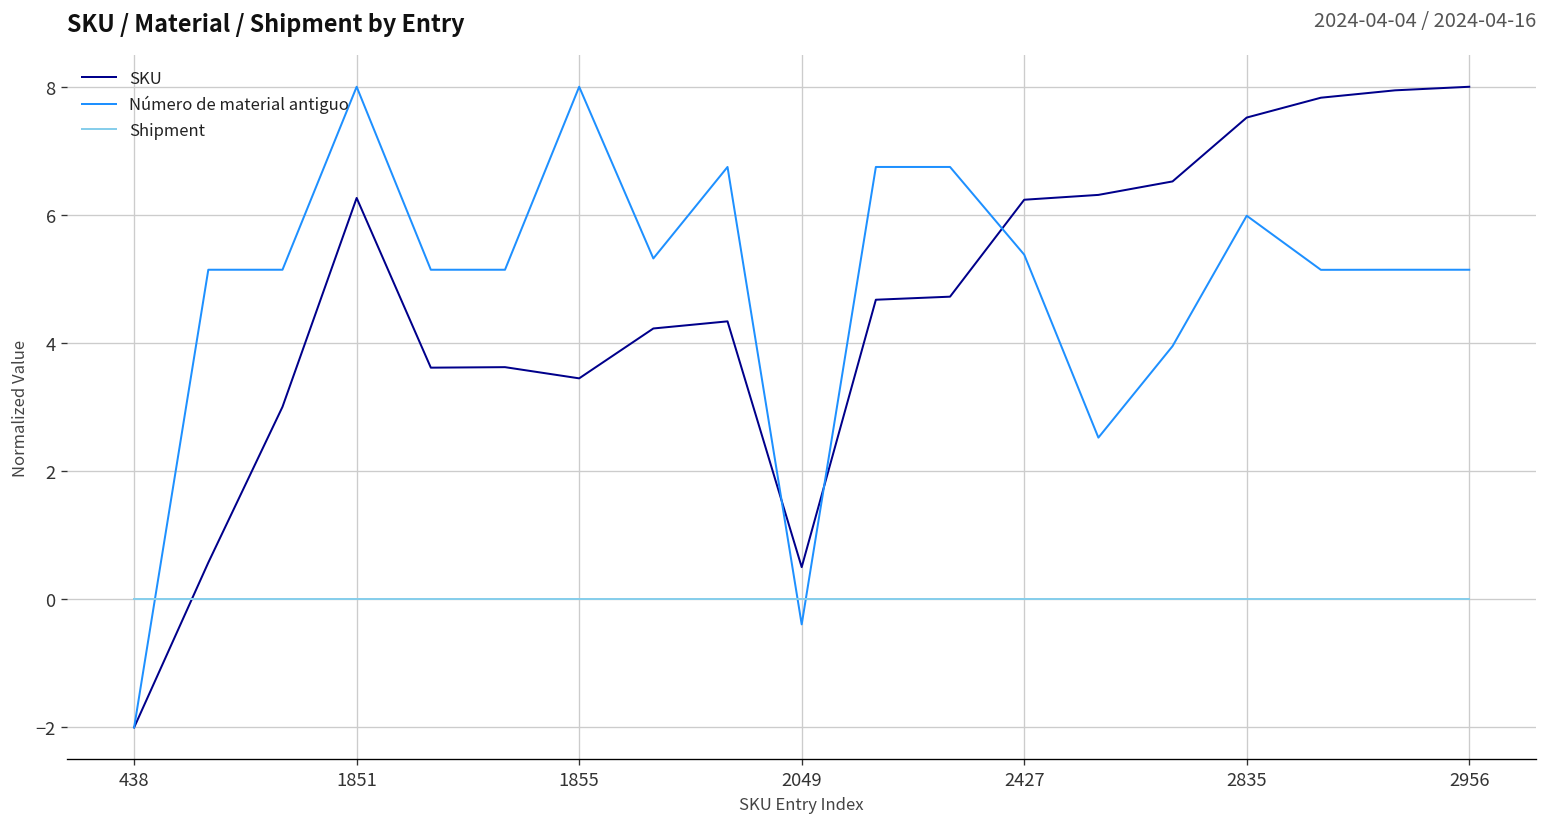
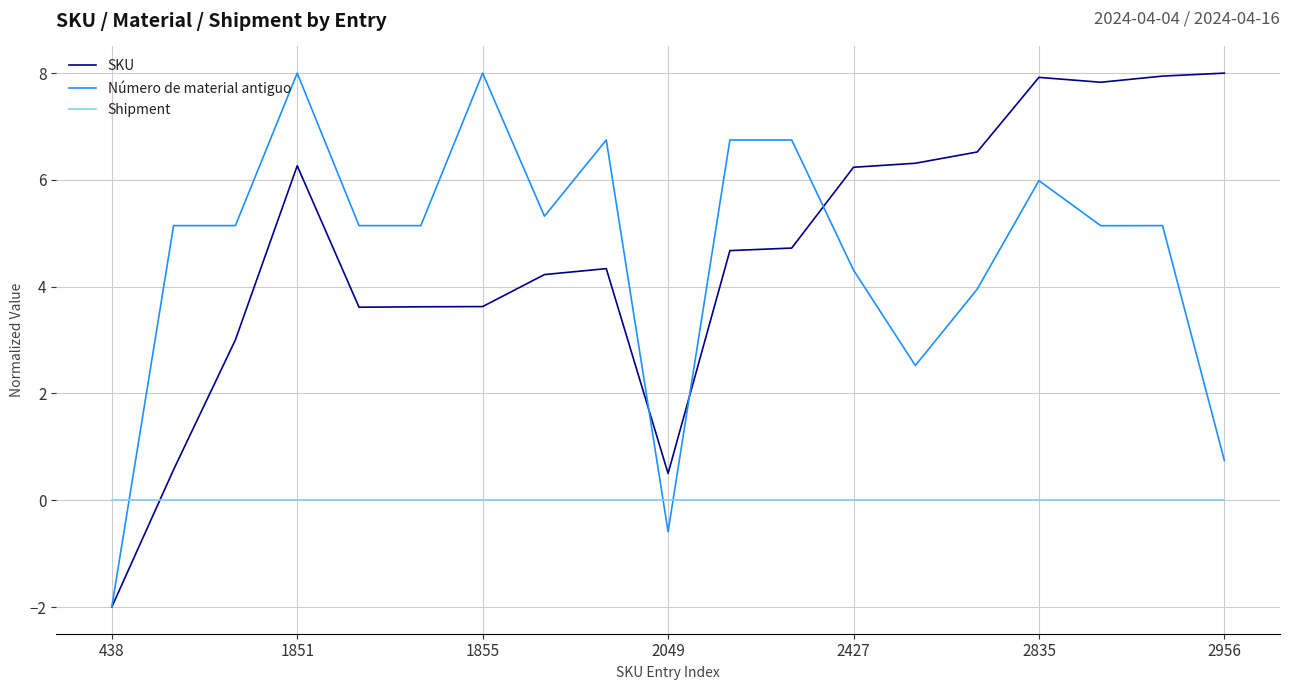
  {
    "SKU": {
      "1851": 6.3,
-     "1855": 3.4,
+     "1855": 3.6,
      "2049": 0.5,
      "2427": 6.2,
-     "2835": 7.5,
+     "2835": 7.9,
      "2956": 8.0
    },
    "Número de material antiguo": {
      "1851": 8.0,
      "1855": 8.0,
-     "2049": -0.4,
-     "2427": 5.4,
+     "2049": -0.6,
+     "2427": 4.3,
      "2835": 6.0,
-     "2956": 5.1
+     "2956": 0.7
    },
    "Shipment": {
      "438": 0.0,
      "1851": 0.0,
      "1855": 0.0,
      "2049": 0.0,
      "2427": 0.0,
      "2835": 0.0,
      "2956": 0.0
    }
  }
